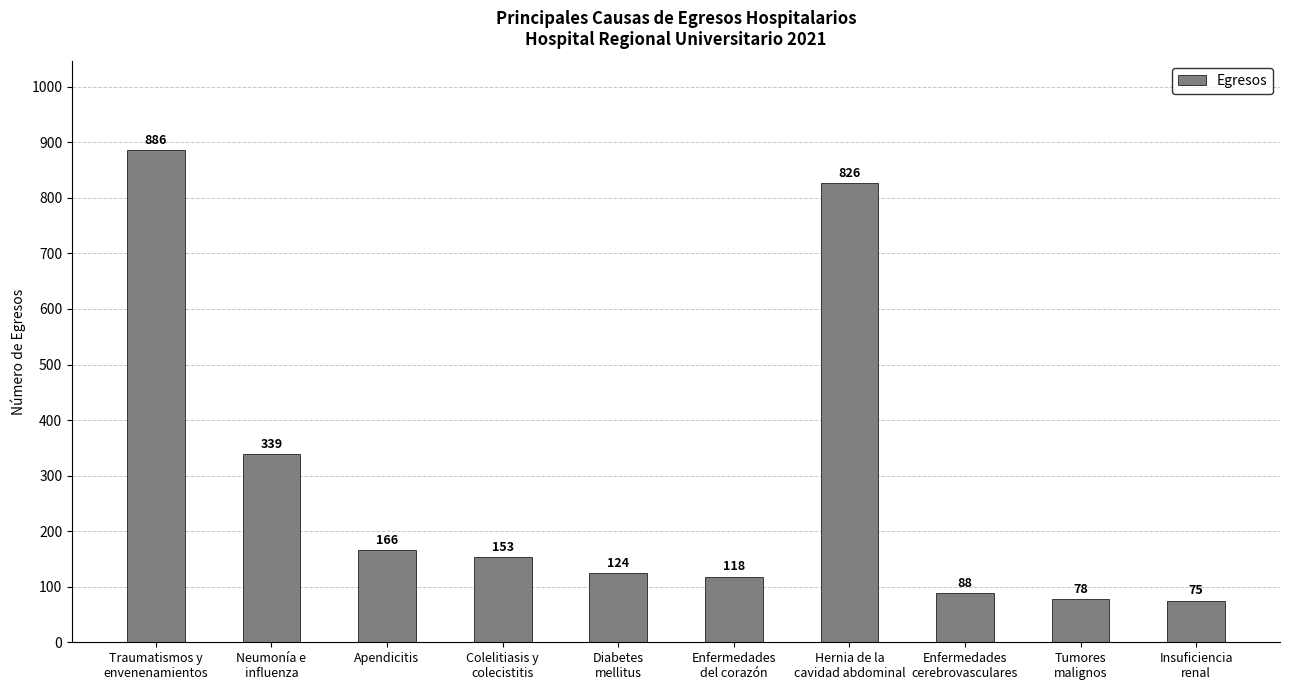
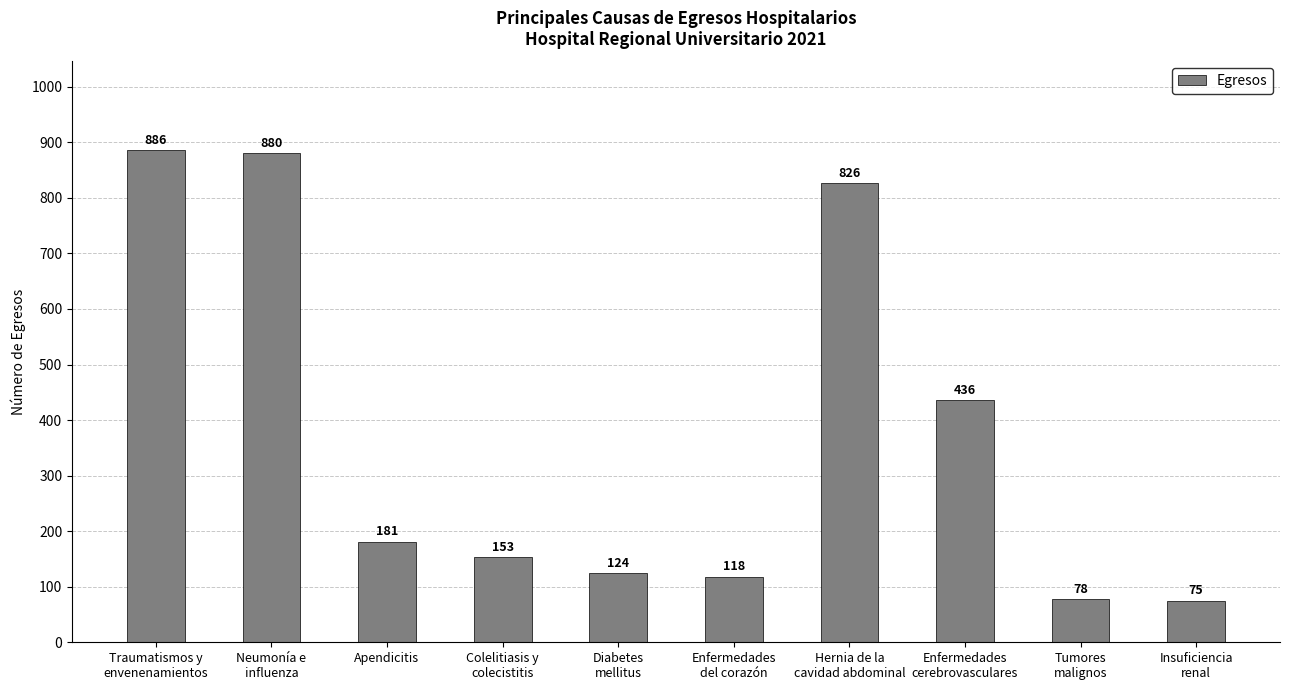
  {
    "Traumatismos y envenenamientos": 886,
-   "Neumonía e influenza": 339,
-   "Apendicitis": 166,
+   "Neumonía e influenza": 880,
+   "Apendicitis": 181,
    "Colelitiasis y colecistitis": 153,
    "Diabetes mellitus": 124,
    "Enfermedades del corazón": 118,
    "Hernia de la cavidad abdominal": 826,
-   "Enfermedades cerebrovasculares": 88,
+   "Enfermedades cerebrovasculares": 436,
    "Tumores malignos": 78,
    "Insuficiencia renal": 75
  }
